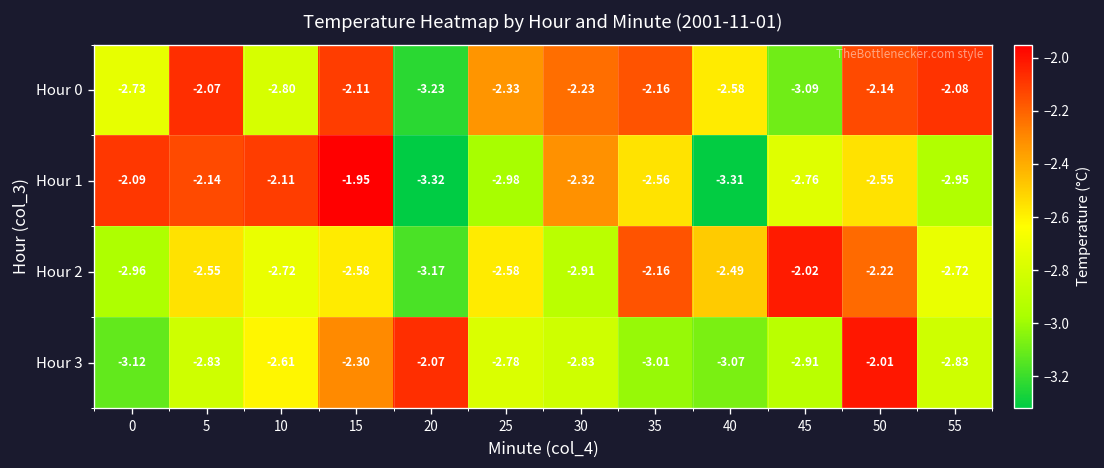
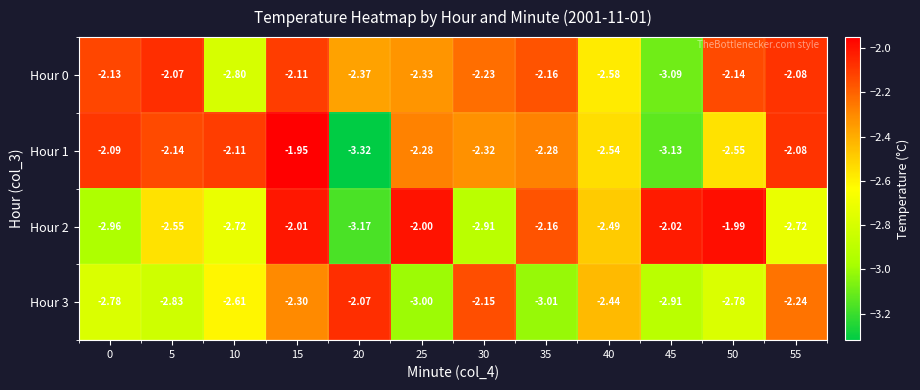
  {
    "Hour 0": {
-     "0": -2.73,
+     "0": -2.13,
      "5": -2.07,
      "10": -2.80,
      "15": -2.11,
-     "20": -3.23,
+     "20": -2.37,
      "25": -2.33,
      "30": -2.23,
      "35": -2.16,
      "40": -2.58,
      "45": -3.09,
      "55": -2.08
    },
    "Hour 1": {
      "0": -2.09,
      "5": -2.14,
      "10": -2.11,
      "15": -1.95,
      "20": -3.32,
-     "25": -2.98,
+     "25": -2.28,
      "30": -2.32,
-     "35": -2.56,
-     "40": -3.31,
-     "45": -2.76,
+     "35": -2.28,
+     "40": -2.54,
+     "45": -3.13,
      "50": -2.55,
-     "55": -2.95
+     "55": -2.08
    },
    "Hour 2": {
      "0": -2.96,
      "5": -2.55,
      "10": -2.72,
-     "15": -2.58,
+     "15": -2.01,
      "20": -3.17,
-     "25": -2.58,
+     "25": -2.00,
      "30": -2.91,
      "35": -2.16,
      "40": -2.49,
      "45": -2.02,
-     "50": -2.22,
+     "50": -1.99,
      "55": -2.72
    },
    "Hour 3": {
-     "0": -3.12,
+     "0": -2.78,
      "5": -2.83,
      "10": -2.61,
      "15": -2.30,
      "20": -2.07,
-     "25": -2.78,
-     "30": -2.83,
+     "25": -3.00,
+     "30": -2.15,
      "35": -3.01,
-     "40": -3.07,
+     "40": -2.44,
      "45": -2.91,
-     "50": -2.01,
-     "55": -2.83
+     "50": -2.78,
+     "55": -2.24
    }
  }
